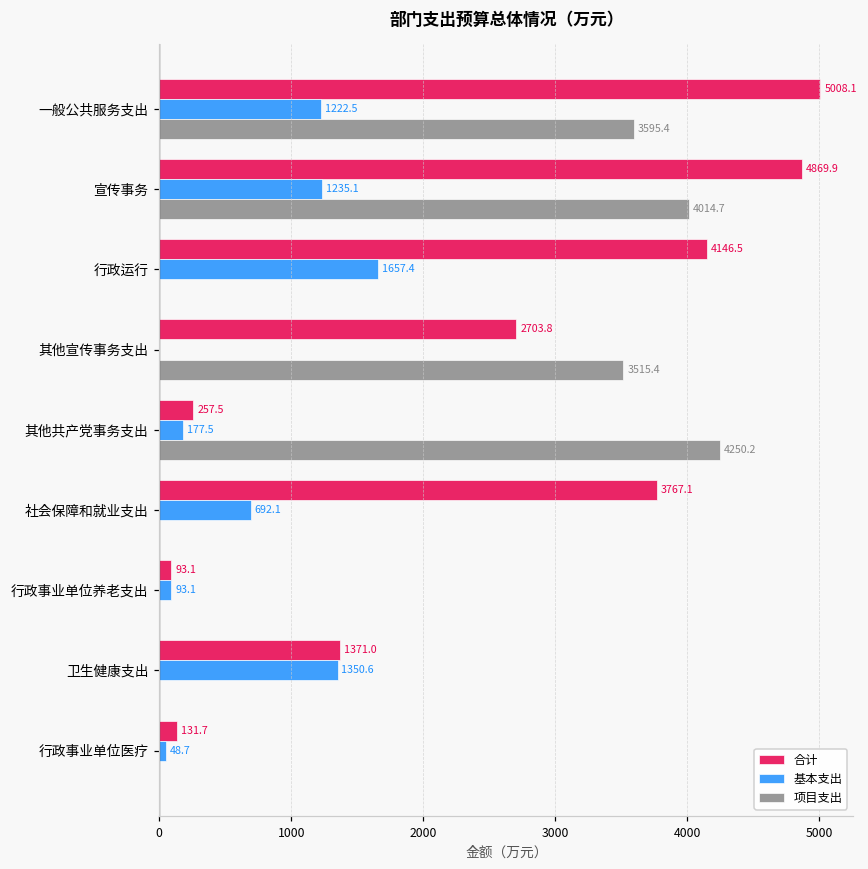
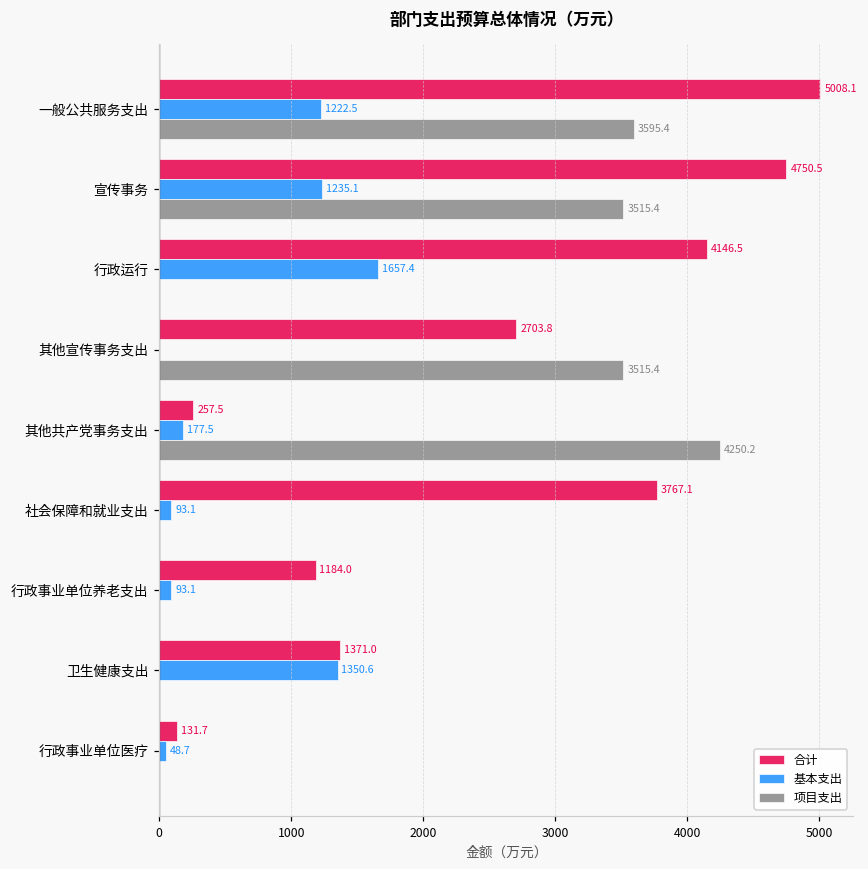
  {
    "合计": {
      "一般公共服务支出": 5008.1,
-     "宣传事务": 4869.9,
+     "宣传事务": 4750.5,
      "行政运行": 4146.5,
      "其他宣传事务支出": 2703.8,
      "其他共产党事务支出": 257.5,
      "社会保障和就业支出": 3767.1,
-     "行政事业单位养老支出": 93.1,
+     "行政事业单位养老支出": 1184.0,
      "卫生健康支出": 1371.0,
      "行政事业单位医疗": 131.7
    },
    "基本支出": {
      "一般公共服务支出": 1222.5,
      "宣传事务": 1235.1,
      "行政运行": 1657.4,
      "其他共产党事务支出": 177.5,
-     "社会保障和就业支出": 692.1,
+     "社会保障和就业支出": 93.1,
      "行政事业单位养老支出": 93.1,
      "卫生健康支出": 1350.6,
      "行政事业单位医疗": 48.7
    },
    "项目支出": {
      "一般公共服务支出": 3595.4,
-     "宣传事务": 4014.7,
+     "宣传事务": 3515.4,
      "其他宣传事务支出": 3515.4,
      "其他共产党事务支出": 4250.2
    }
  }
